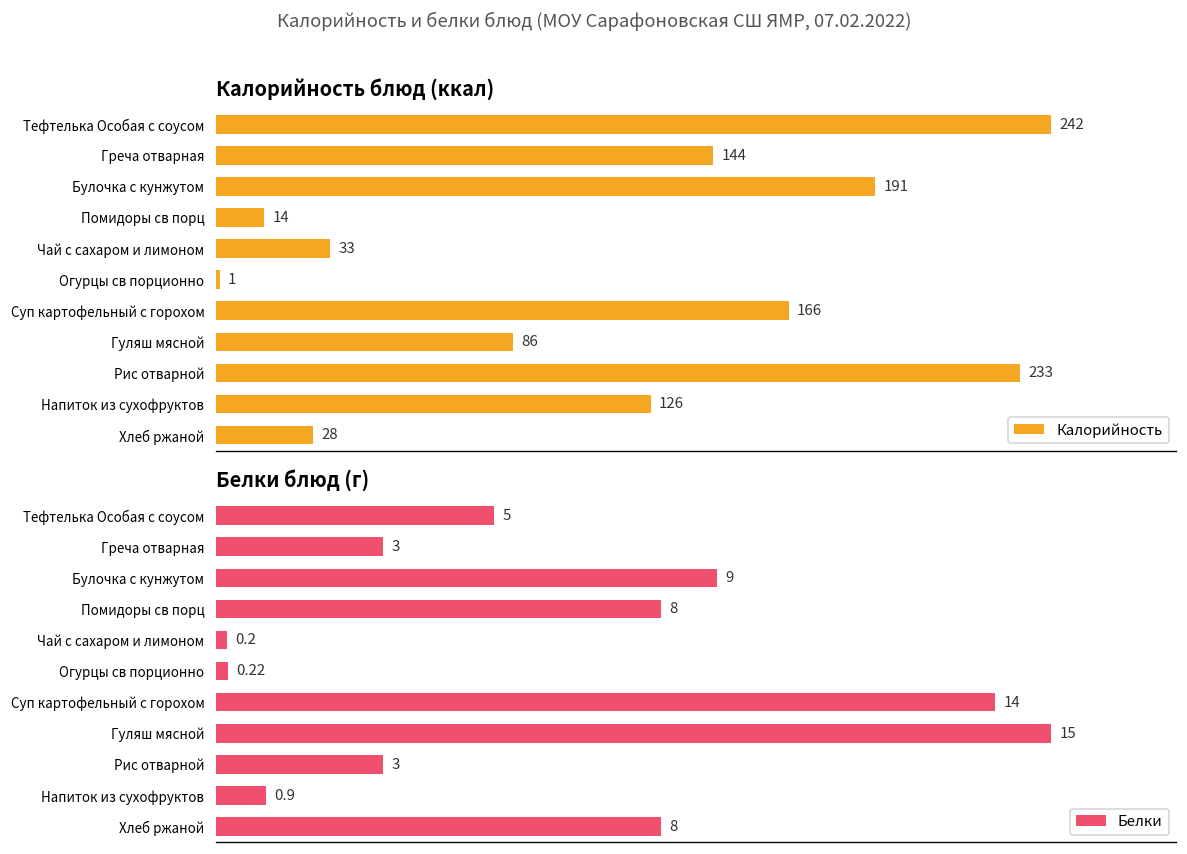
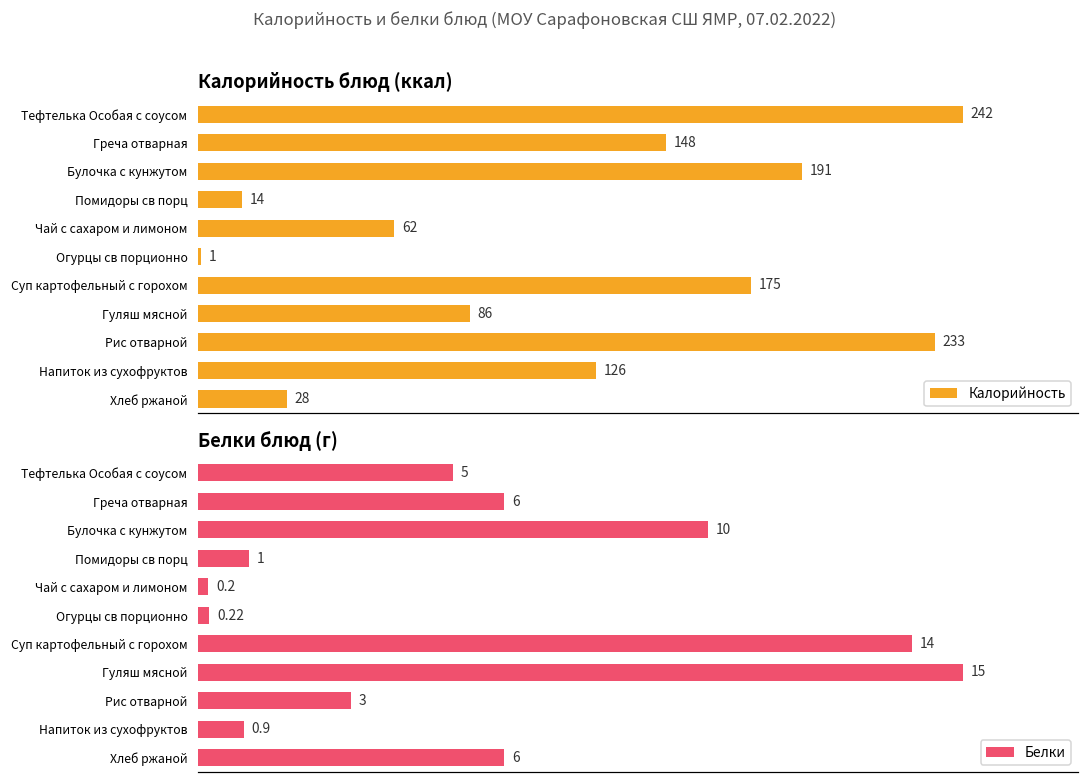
  {
    "Калорийность блюд (ккал)": {
      "Тефтелька Особая с соусом": 242,
-     "Греча отварная": 144,
+     "Греча отварная": 148,
      "Булочка с кунжутом": 191,
      "Помидоры св порц": 14,
-     "Чай с сахаром и лимоном": 33,
+     "Чай с сахаром и лимоном": 62,
      "Огурцы св порционно": 1,
-     "Суп картофельный с горохом": 166,
+     "Суп картофельный с горохом": 175,
      "Гуляш мясной": 86,
      "Рис отварной": 233,
      "Напиток из сухофруктов": 126,
      "Хлеб ржаной": 28
    },
    "Белки блюд (г)": {
      "Тефтелька Особая с соусом": 5,
-     "Греча отварная": 3,
-     "Булочка с кунжутом": 9,
-     "Помидоры св порц": 8,
+     "Греча отварная": 6,
+     "Булочка с кунжутом": 10,
+     "Помидоры св порц": 1,
      "Чай с сахаром и лимоном": 0.2,
      "Огурцы св порционно": 0.22,
      "Суп картофельный с горохом": 14,
      "Гуляш мясной": 15,
      "Рис отварной": 3,
      "Напиток из сухофруктов": 0.9,
-     "Хлеб ржаной": 8
+     "Хлеб ржаной": 6
    }
  }
